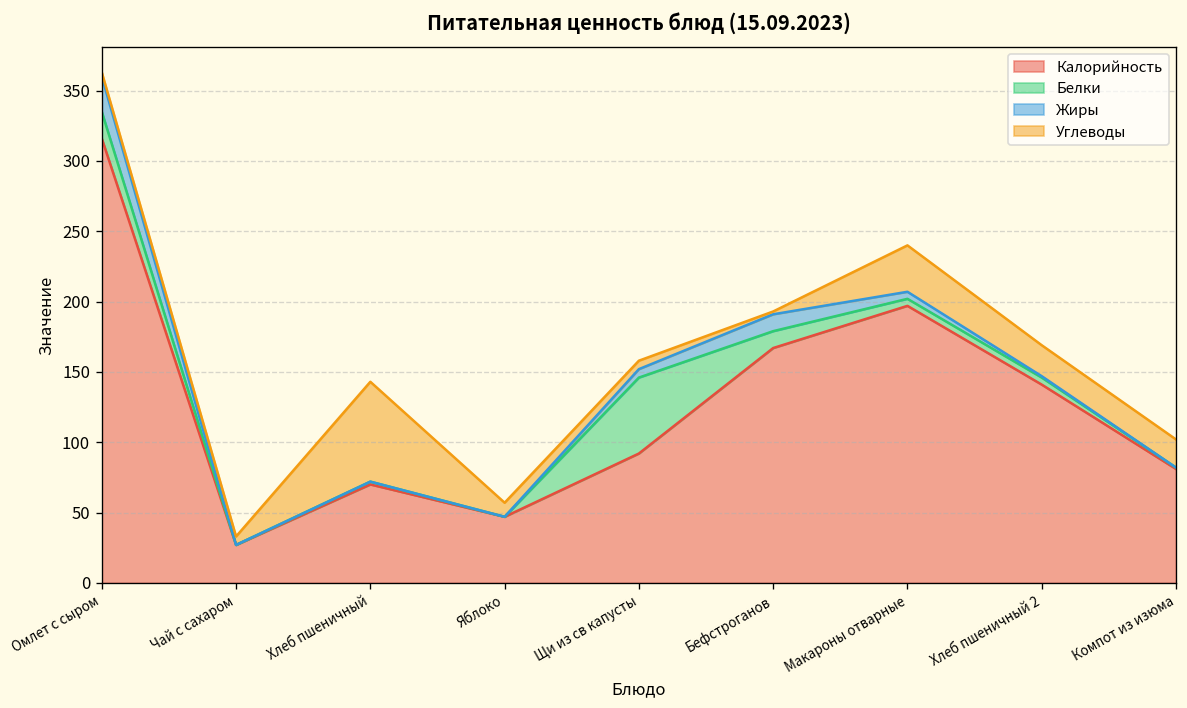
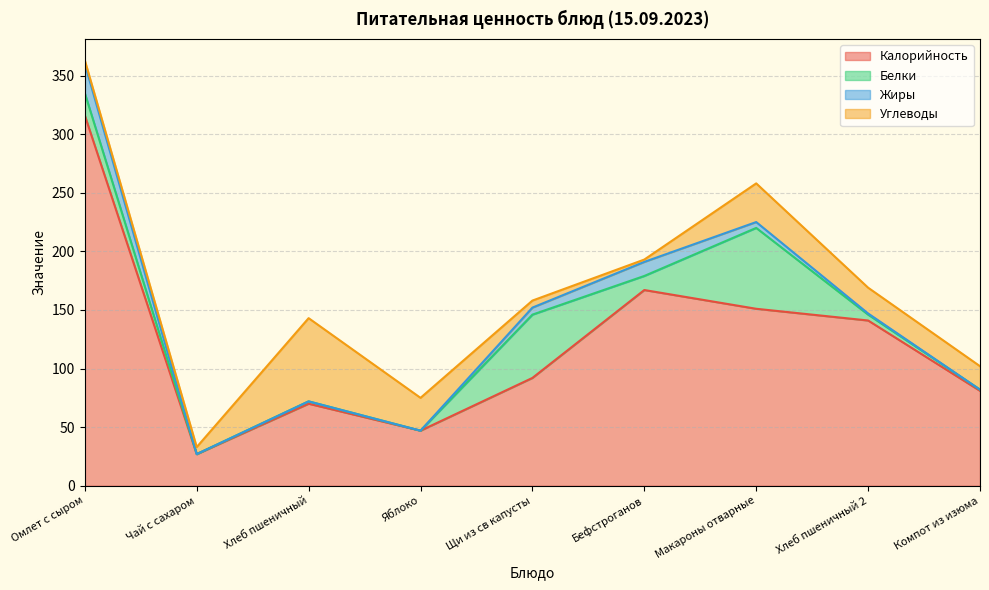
  {
    "Калорийность": {
      "Омлет с сыром": 316,
      "Щи из св капусты": 92,
      "Бефстроганов": 167,
-     "Макароны отварные": 197,
+     "Макароны отварные": 151,
      "Хлеб пшеничный 2": 141
    },
    "Белки": {
      "Омлет с сыром": 19,
      "Щи из св капусты": 54,
      "Бефстроганов": 12,
-     "Макароны отварные": 5
+     "Макароны отварные": 69
    },
    "Жиры": {
      "Омлет с сыром": 25,
      "Щи из св капусты": 6,
      "Макароны отварные": 5
    },
    "Углеводы": {
      "Омлет с сыром": 3,
      "Чай с сахаром": 6,
      "Хлеб пшеничный": 71,
-     "Яблоко": 10,
+     "Яблоко": 28,
      "Щи из св капусты": 6,
      "Макароны отварные": 33,
      "Хлеб пшеничный 2": 22,
      "Компот из изюма": 20
    }
  }
